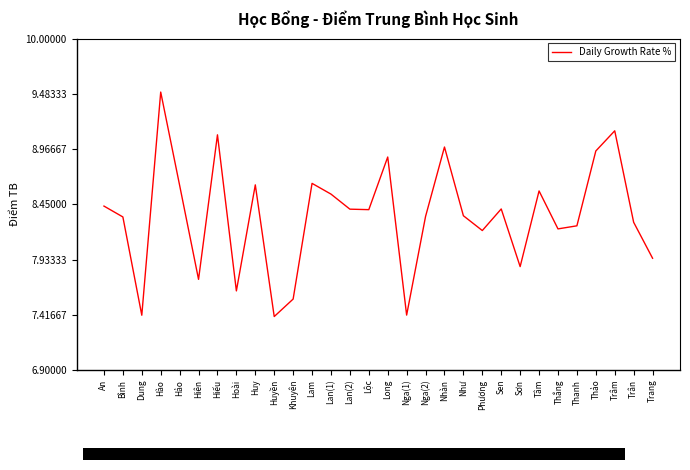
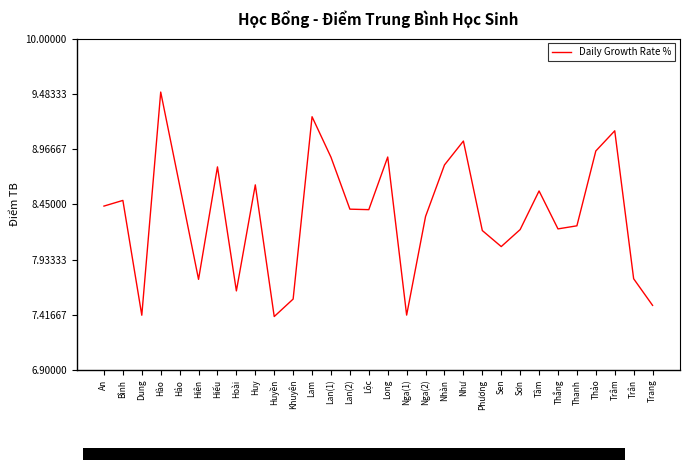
  {
    "An": 8.43,
-   "Bình": 8.33,
+   "Bình": 8.49,
    "Dung": 7.41,
    "Hào": 9.50,
    "Hảo": 8.63,
    "Hiên": 7.75,
-   "Hiếu": 9.1,
+   "Hiếu": 8.8,
    "Hoài": 7.64,
    "Huy": 8.63,
    "Huyền": 7.40,
    "Khuyên": 7.56,
-   "Lam": 8.65,
-   "Lan(1)": 8.55,
+   "Lam": 9.27,
+   "Lan(1)": 8.89,
    "Lan(2)": 8.40,
    "Lộc": 8.40,
    "Long": 8.89,
    "Nga(1)": 7.41,
    "Nga(2)": 8.34,
-   "Nhàn": 8.99,
-   "Như": 8.34,
+   "Nhàn": 8.82,
+   "Như": 9.04,
    "Phương": 8.20,
-   "Sen": 8.41,
-   "Sơn": 7.87,
+   "Sen": 8.05,
+   "Sơn": 8.21,
    "Tâm": 8.58,
    "Thắng": 8.22,
    "Thanh": 8.25,
    "Thảo": 8.95,
    "Trâm": 9.14,
-   "Trân": 8.28,
-   "Trang": 7.95
+   "Trân": 7.75,
+   "Trang": 7.50
  }
